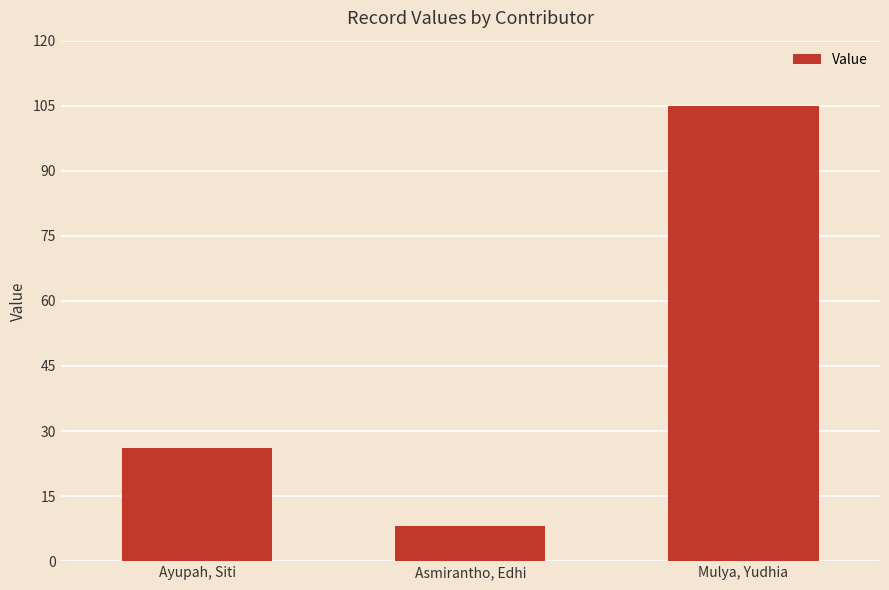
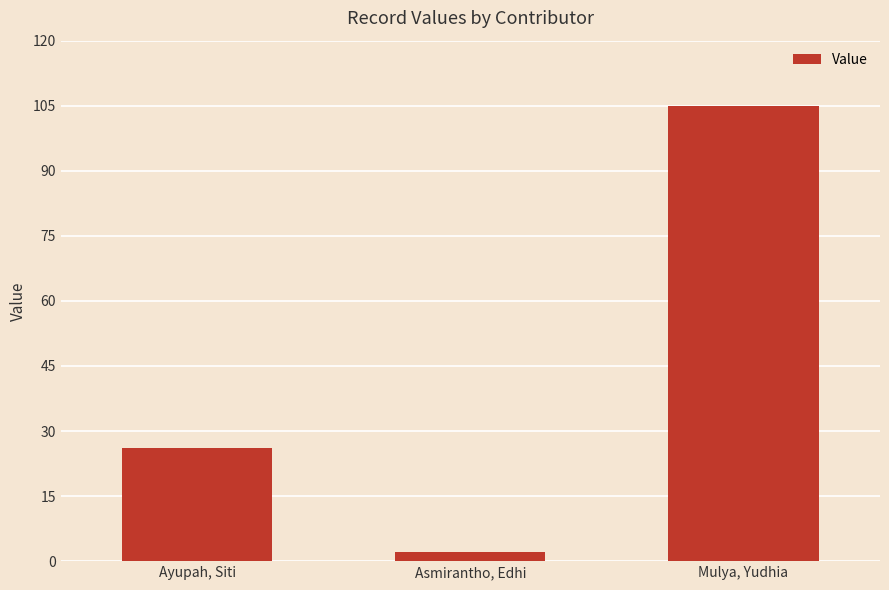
  {
    "Ayupah, Siti": 26,
-   "Asmirantho, Edhi": 8,
+   "Asmirantho, Edhi": 2,
    "Mulya, Yudhia": 105
  }
